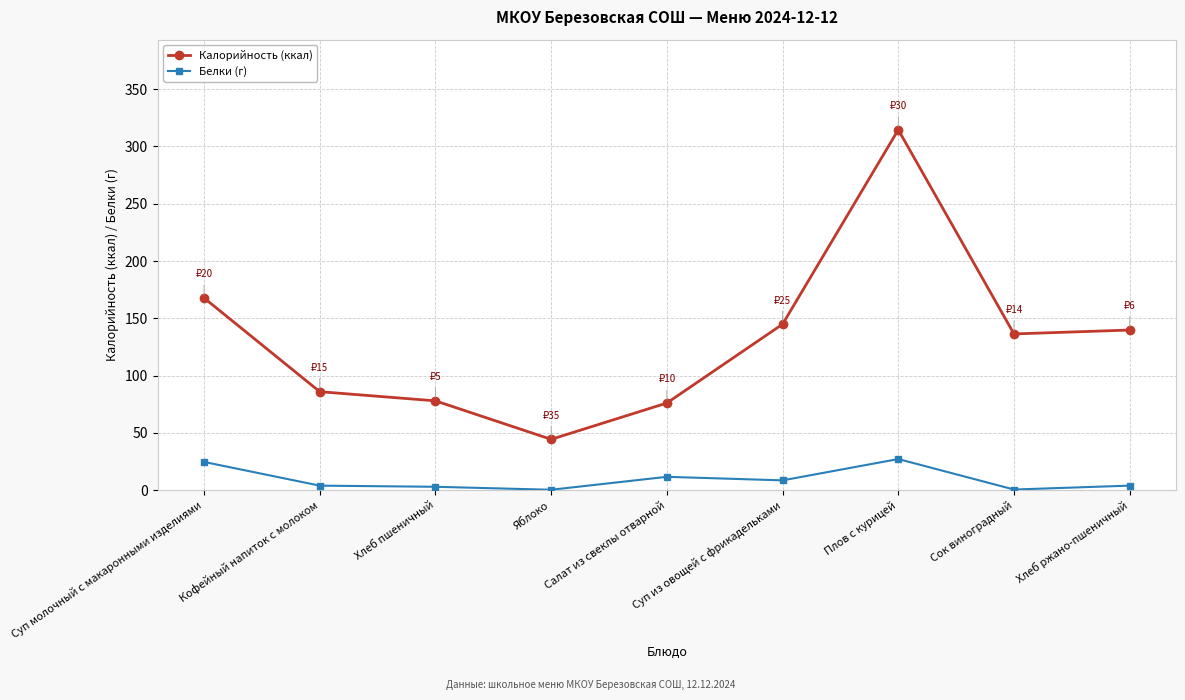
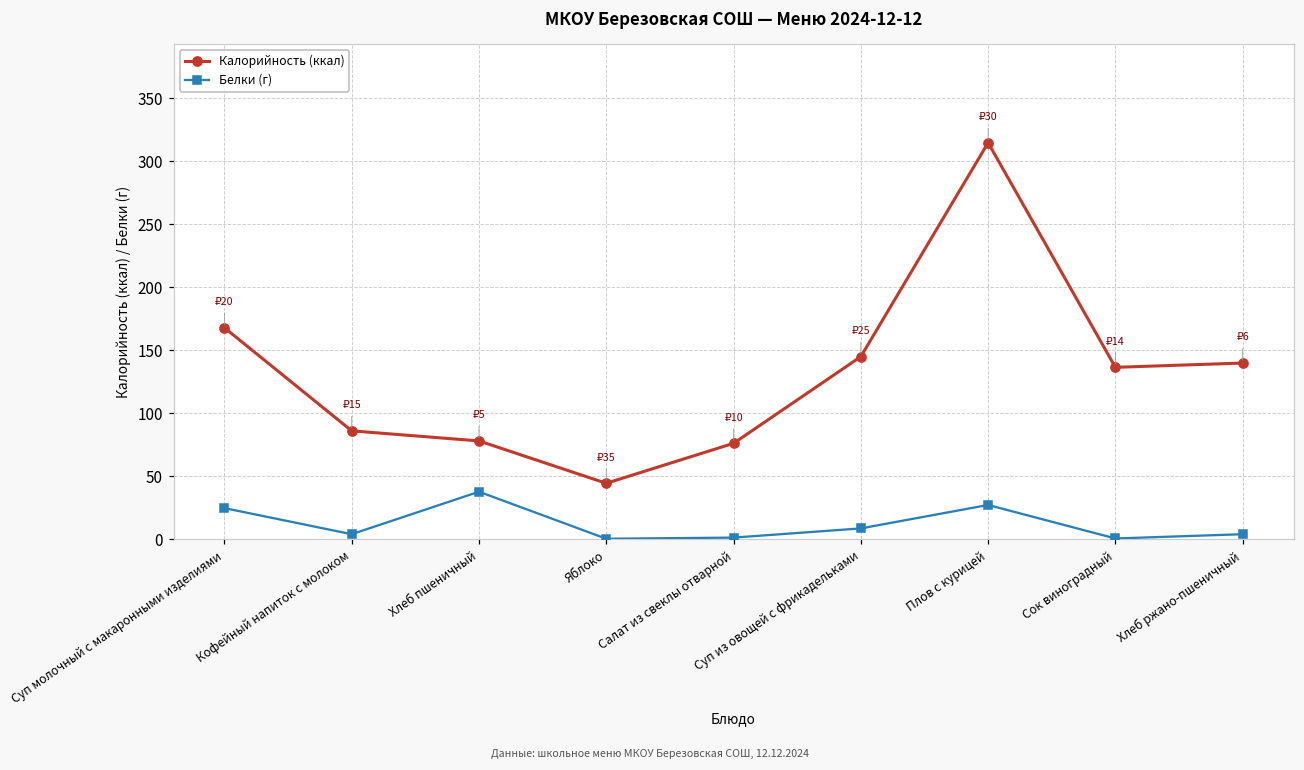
  {
    "Белки (г)": {
      "Суп молочный с макаронными изделиями": 25,
      "Кофейный напиток с молоком": 4,
-     "Хлеб пшеничный": 3,
+     "Хлеб пшеничный": 38,
      "Яблоко": 0,
-     "Салат из свеклы отварной": 12,
+     "Салат из свеклы отварной": 1,
      "Суп из овощей с фрикадельками": 9,
      "Плов с курицей": 27,
      "Сок виноградный": 1,
      "Хлеб ржано-пшеничный": 4
    }
  }
